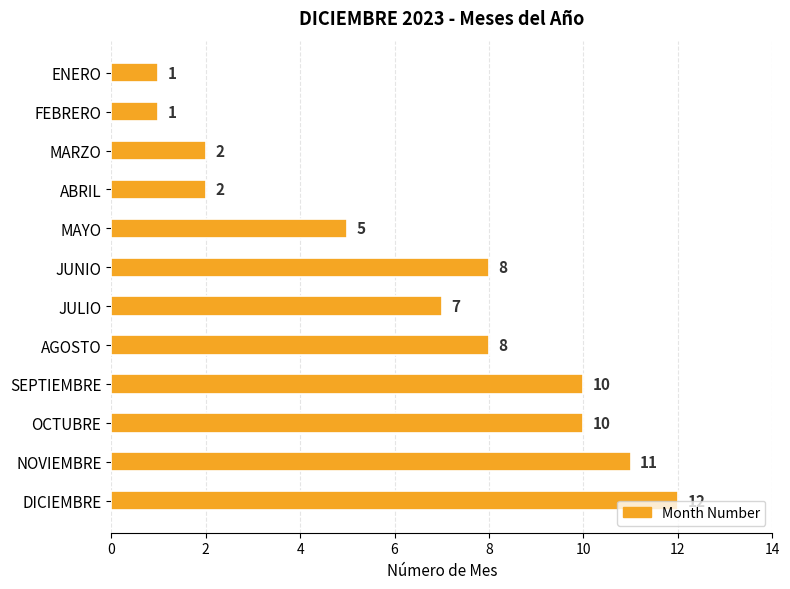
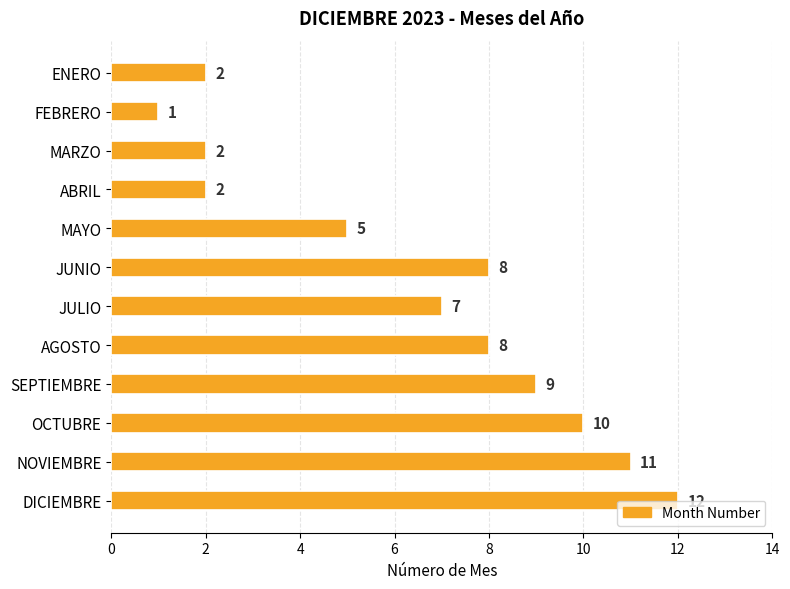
  {
-   "ENERO": 1,
+   "ENERO": 2,
    "FEBRERO": 1,
    "MARZO": 2,
    "ABRIL": 2,
    "MAYO": 5,
    "JUNIO": 8,
    "JULIO": 7,
    "AGOSTO": 8,
-   "SEPTIEMBRE": 10,
+   "SEPTIEMBRE": 9,
    "OCTUBRE": 10,
    "NOVIEMBRE": 11
  }
